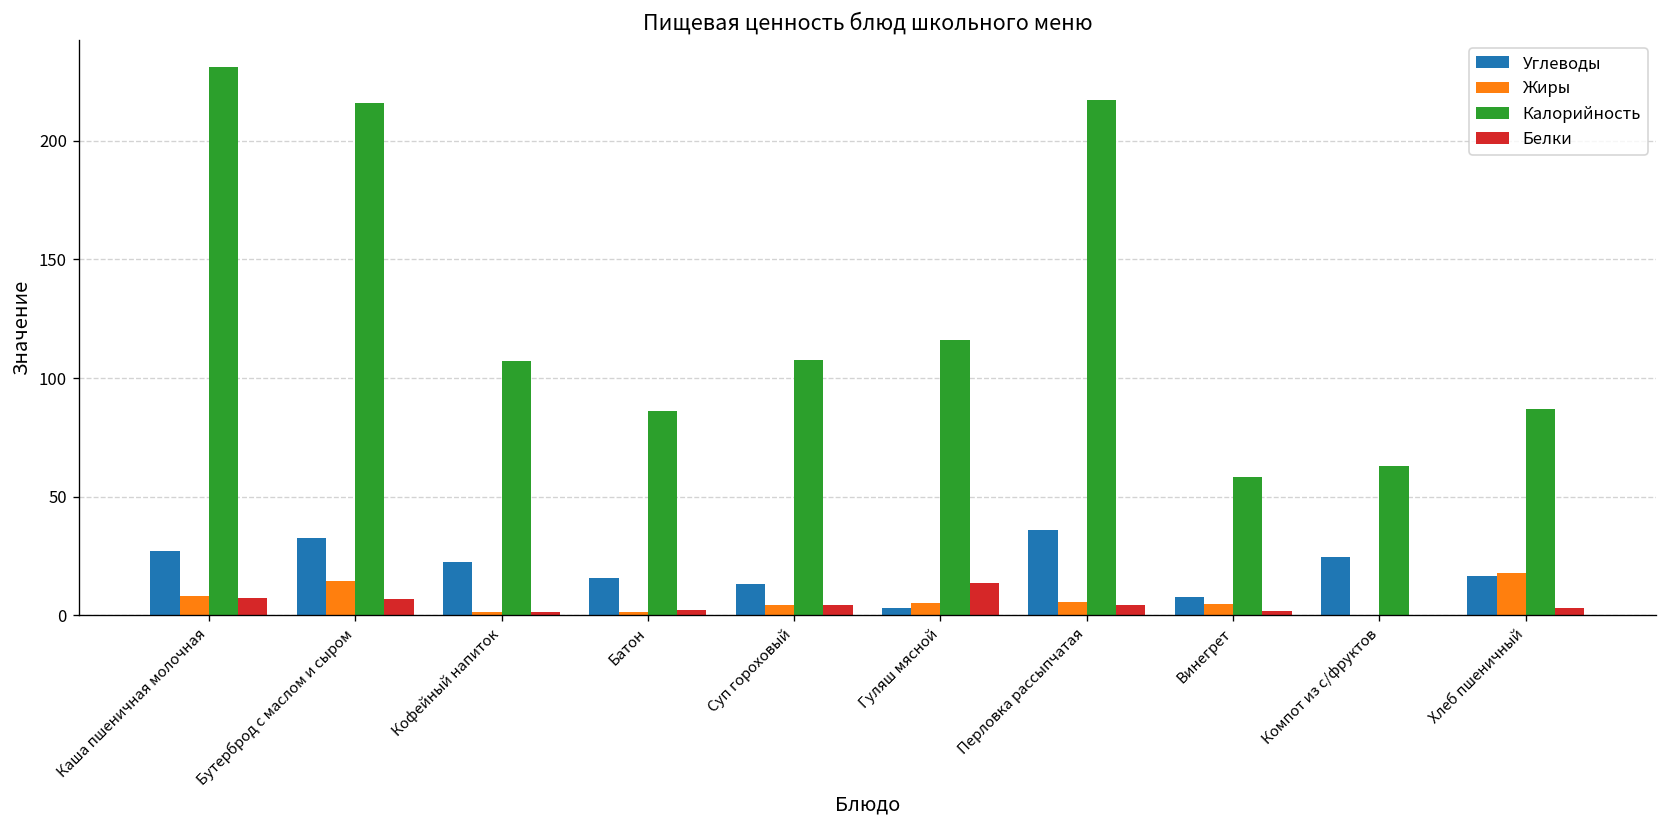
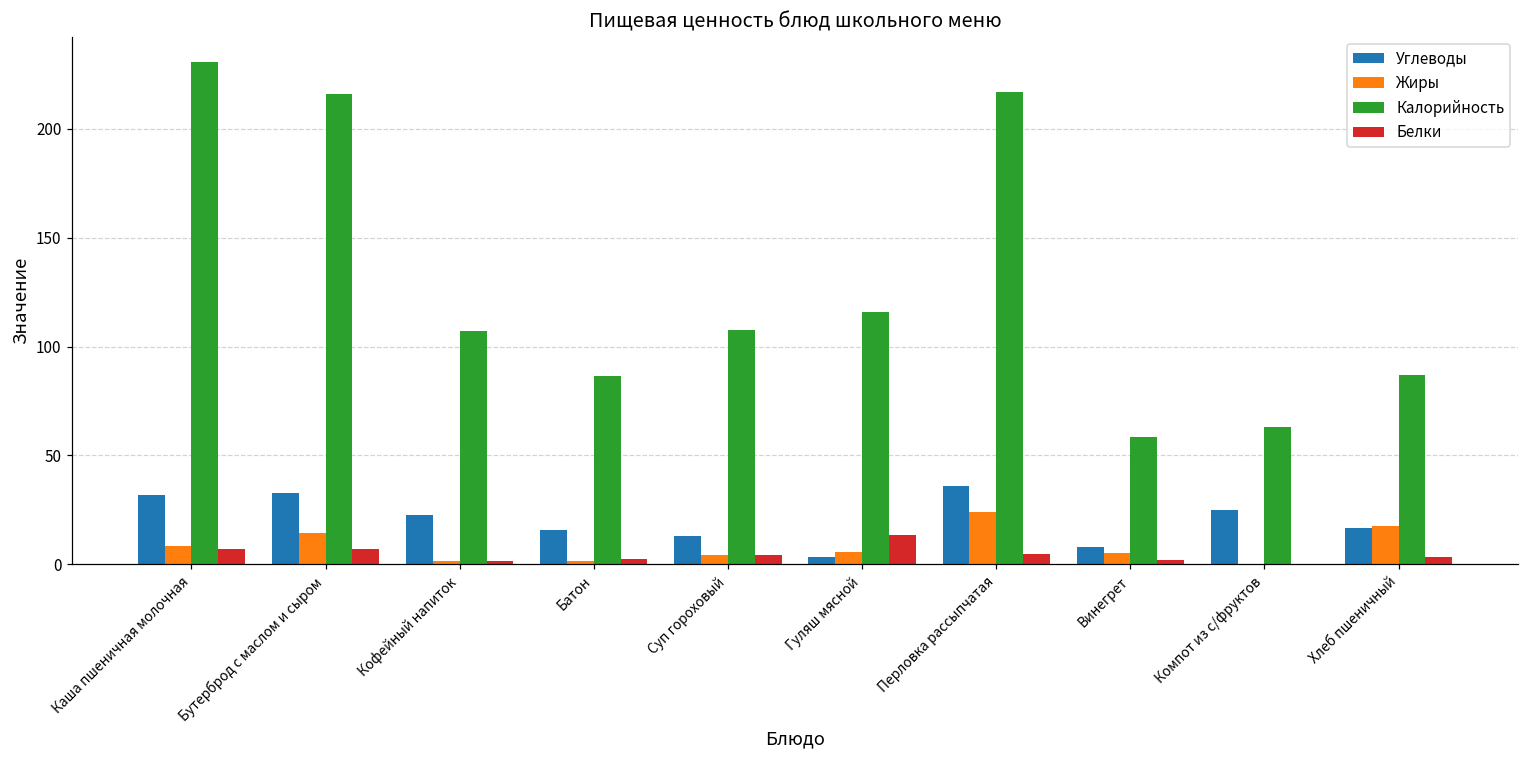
  {
    "Углеводы": {
-     "Каша пшеничная молочная": 27,
+     "Каша пшеничная молочная": 32,
      "Бутерброд с маслом и сыром": 33,
      "Кофейный напиток": 22,
      "Батон": 16,
      "Суп гороховый": 13,
      "Гуляш мясной": 3,
      "Перловка рассыпчатая": 36,
      "Винегрет": 8,
      "Компот из с/фруктов": 25,
      "Хлеб пшеничный": 17
    },
    "Жиры": {
      "Каша пшеничная молочная": 8,
      "Бутерброд с маслом и сыром": 14,
      "Кофейный напиток": 1,
      "Батон": 1,
      "Суп гороховый": 4,
      "Гуляш мясной": 5,
-     "Перловка рассыпчатая": 6,
+     "Перловка рассыпчатая": 24,
      "Винегрет": 5,
      "Компот из с/фруктов": 0,
      "Хлеб пшеничный": 18
    },
    "Калорийность": {
      "Каша пшеничная молочная": 231,
      "Бутерброд с маслом и сыром": 216,
      "Кофейный напиток": 107,
      "Батон": 86,
      "Суп гороховый": 108,
      "Гуляш мясной": 116,
      "Перловка рассыпчатая": 217,
      "Винегрет": 58,
      "Компот из с/фруктов": 63,
      "Хлеб пшеничный": 87
    },
    "Белки": {
      "Каша пшеничная молочная": 7,
      "Бутерброд с маслом и сыром": 7,
      "Кофейный напиток": 2,
      "Батон": 2,
      "Суп гороховый": 4,
      "Гуляш мясной": 14,
      "Перловка рассыпчатая": 4,
      "Винегрет": 2,
      "Хлеб пшеничный": 3
    }
  }
